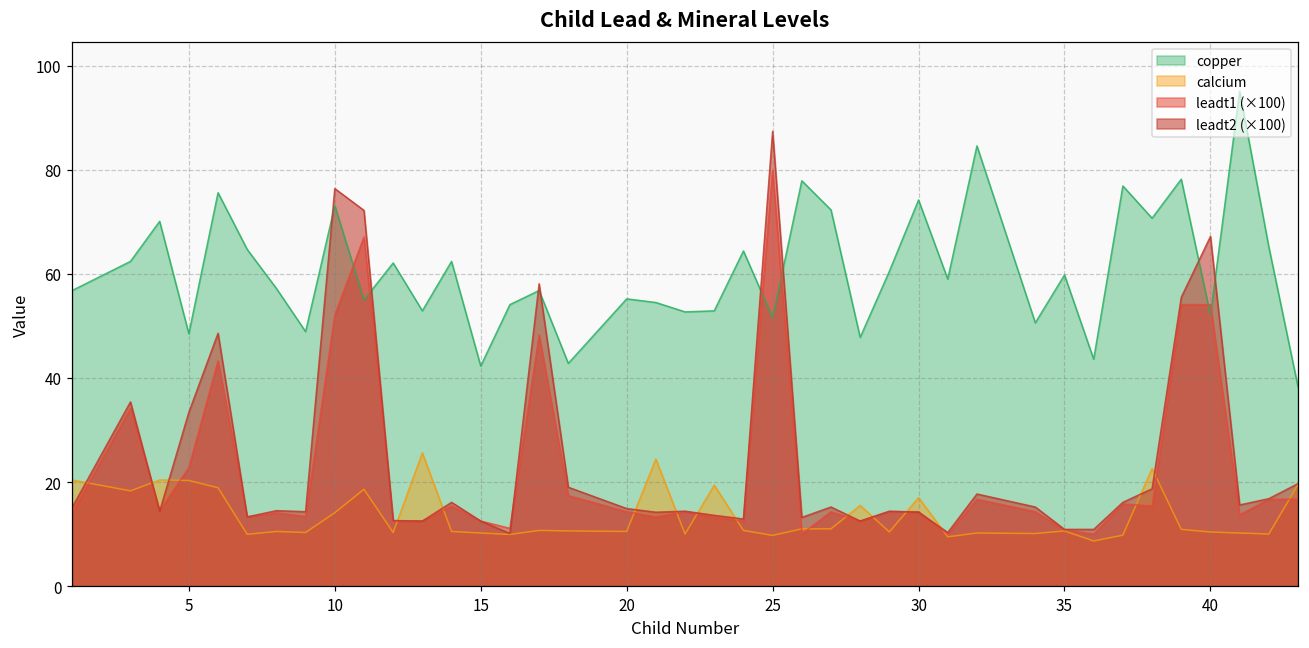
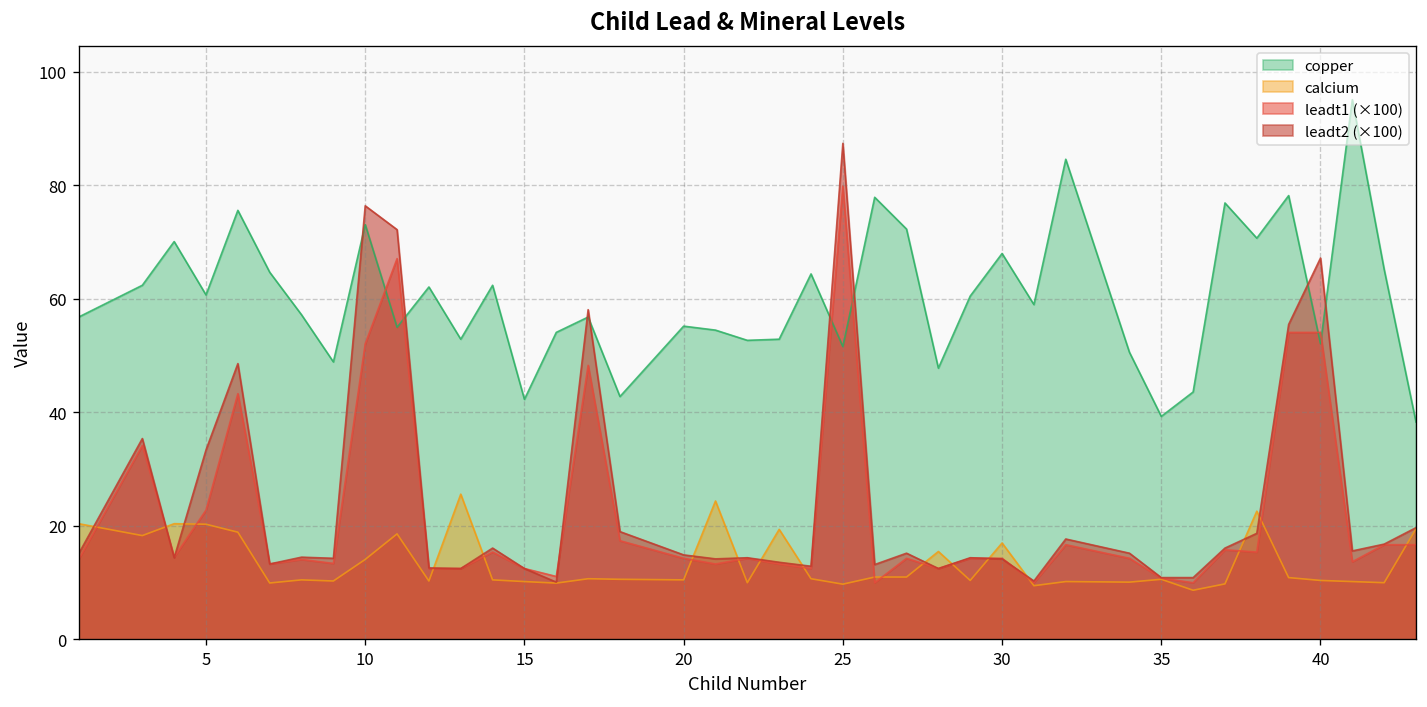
  {
    "copper": {
-     "5": 49,
+     "5": 61,
      "10": 73,
      "15": 42,
      "20": 55,
      "25": 52,
-     "30": 74,
-     "35": 60,
+     "30": 68,
+     "35": 39,
      "40": 52
    },
    "calcium": {
      "5": 20,
      "10": 14,
      "15": 10,
      "20": 11,
      "25": 10,
      "30": 17,
      "40": 10
    }
  }
